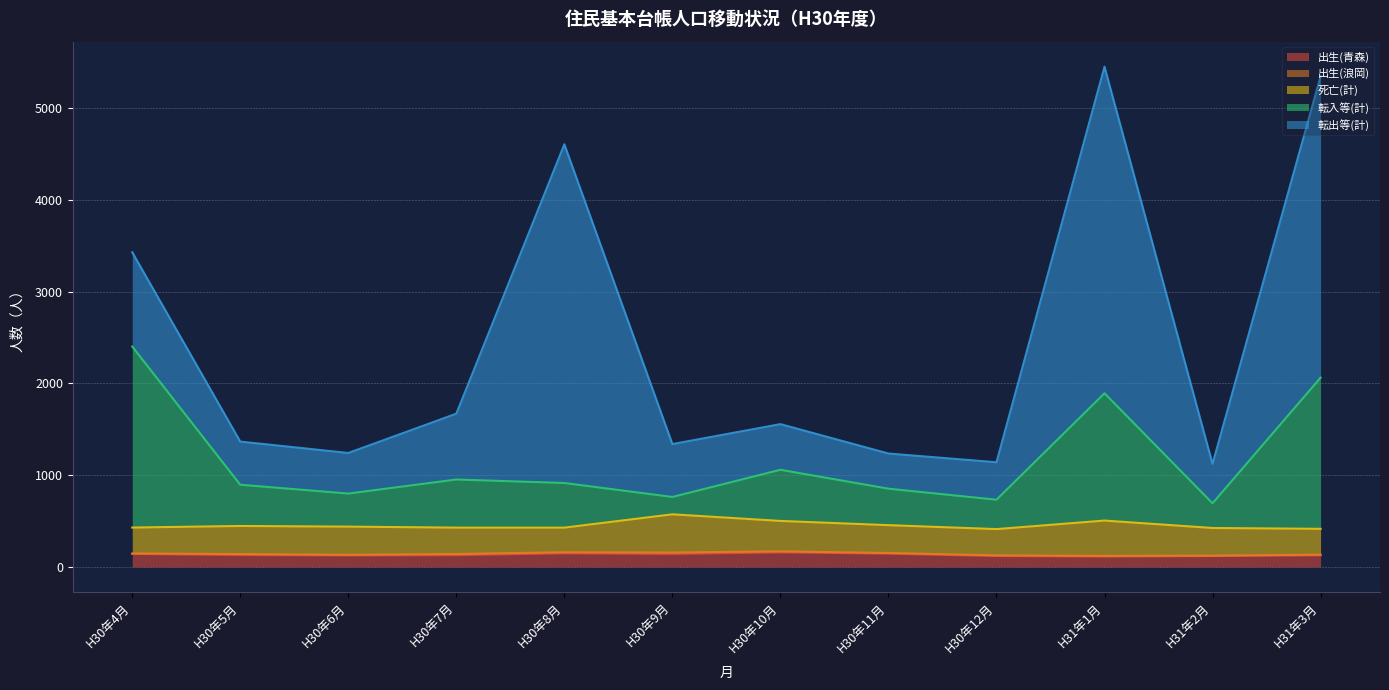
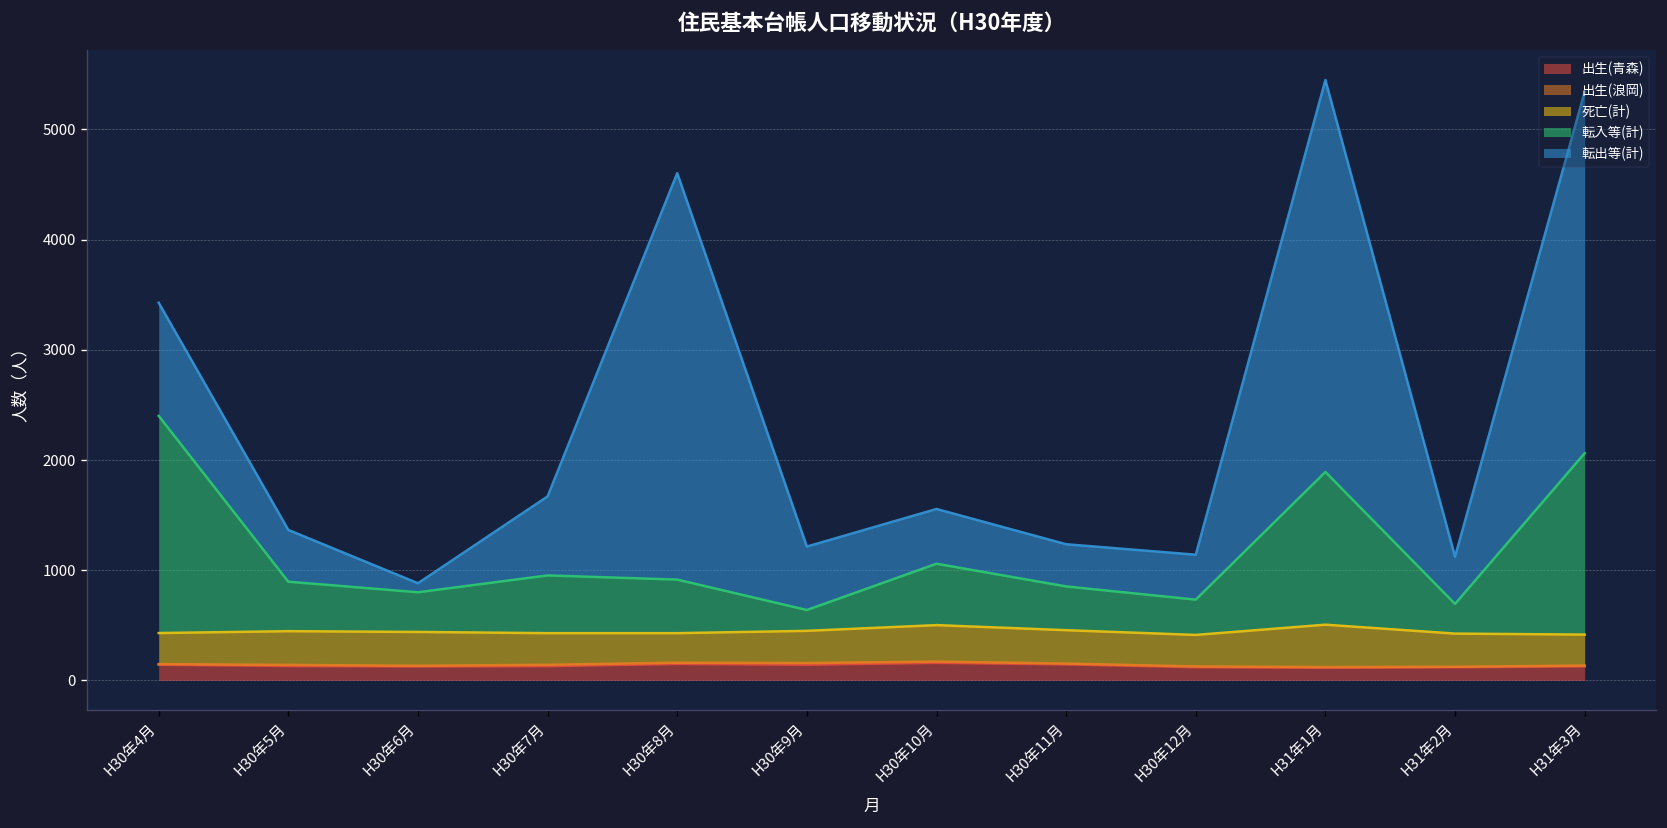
  {
    "死亡(計)": {
      "H30年4月": 300,
      "H30年5月": 300,
      "H30年6月": 300,
      "H30年7月": 300,
      "H30年8月": 300,
-     "H30年9月": 400,
+     "H30年9月": 300,
      "H30年10月": 300,
      "H30年11月": 300,
      "H30年12月": 300,
      "H31年1月": 400,
      "H31年2月": 300,
      "H31年3月": 300
    },
    "転入等(計)": {
      "H30年4月": 2000,
      "H30年5月": 400,
      "H30年6月": 400,
      "H30年7月": 500,
      "H30年8月": 500,
      "H30年9月": 200,
      "H30年10月": 600,
      "H30年11月": 400,
      "H30年12月": 300,
      "H31年1月": 1400,
      "H31年2月": 300,
      "H31年3月": 1600
    },
    "転出等(計)": {
      "H30年4月": 1000,
      "H30年5月": 500,
-     "H30年6月": 400,
+     "H30年6月": 100,
      "H30年7月": 700,
      "H30年8月": 3700,
      "H30年9月": 600,
      "H30年10月": 500,
      "H30年11月": 400,
      "H30年12月": 400,
      "H31年1月": 3600,
      "H31年2月": 400
    }
  }
